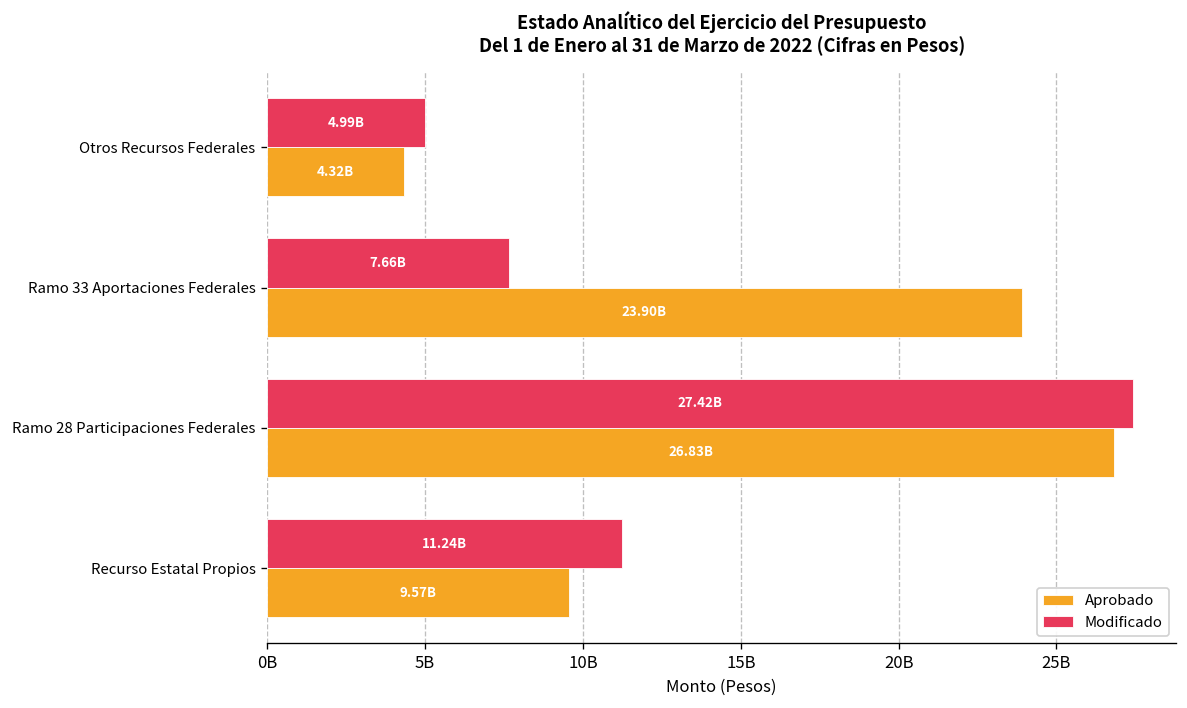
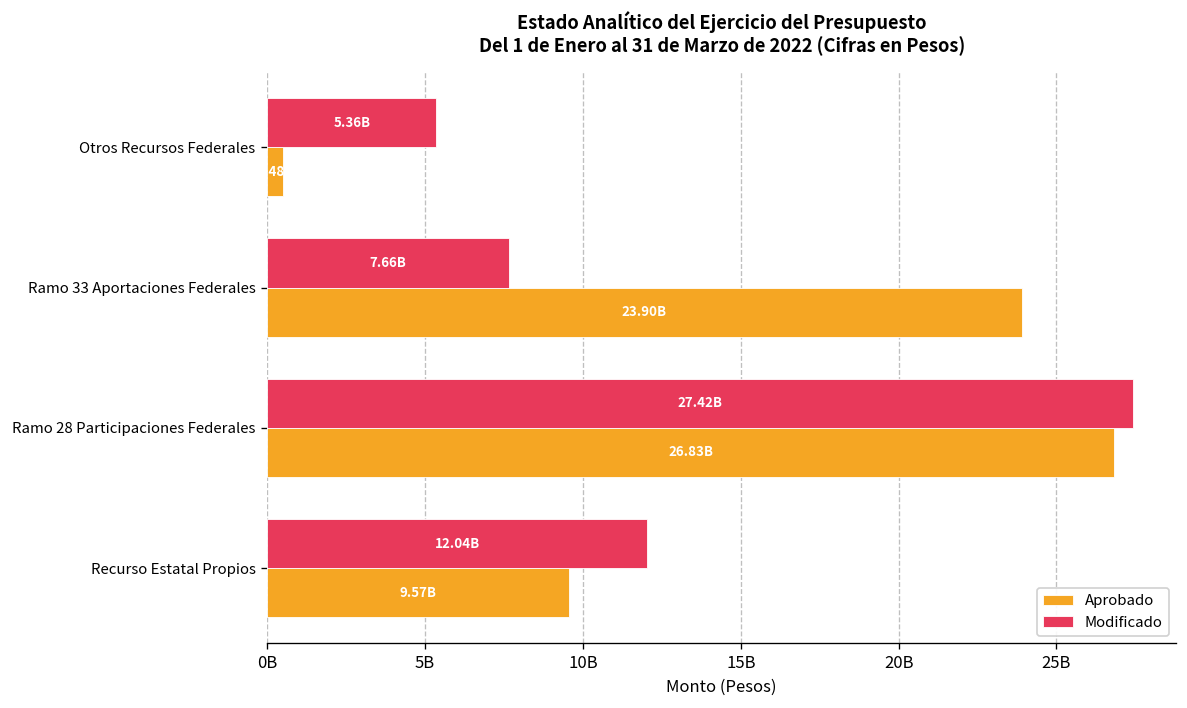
  {
    "Aprobado": {
-     "Otros Recursos Federales": "4300000000"
+     "Otros Recursos Federales": "500000000"
    },
    "Modificado": {
-     "Otros Recursos Federales": "4.99B",
+     "Otros Recursos Federales": "5.36B",
      "Ramo 33 Aportaciones Federales": "7.66B",
      "Ramo 28 Participaciones Federales": "27.42B",
-     "Recurso Estatal Propios": "11.24B"
+     "Recurso Estatal Propios": "12.04B"
    }
  }
